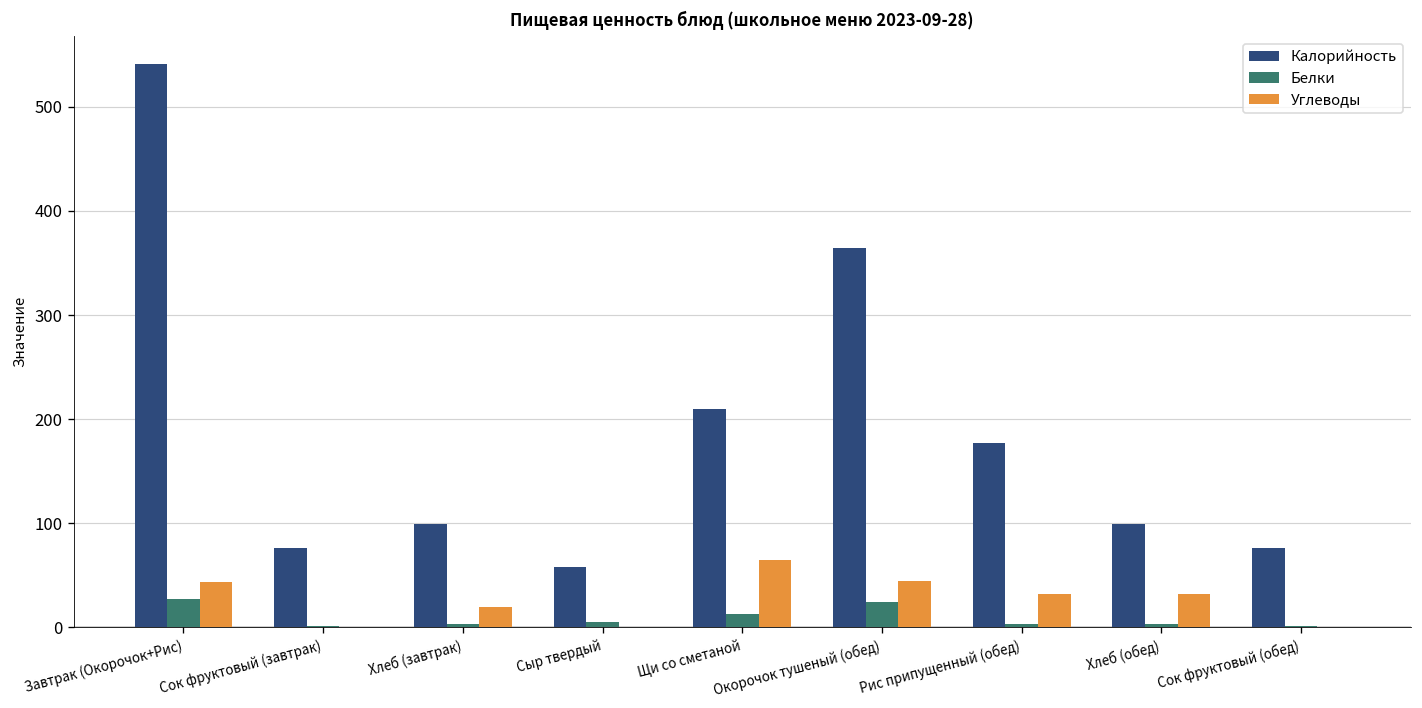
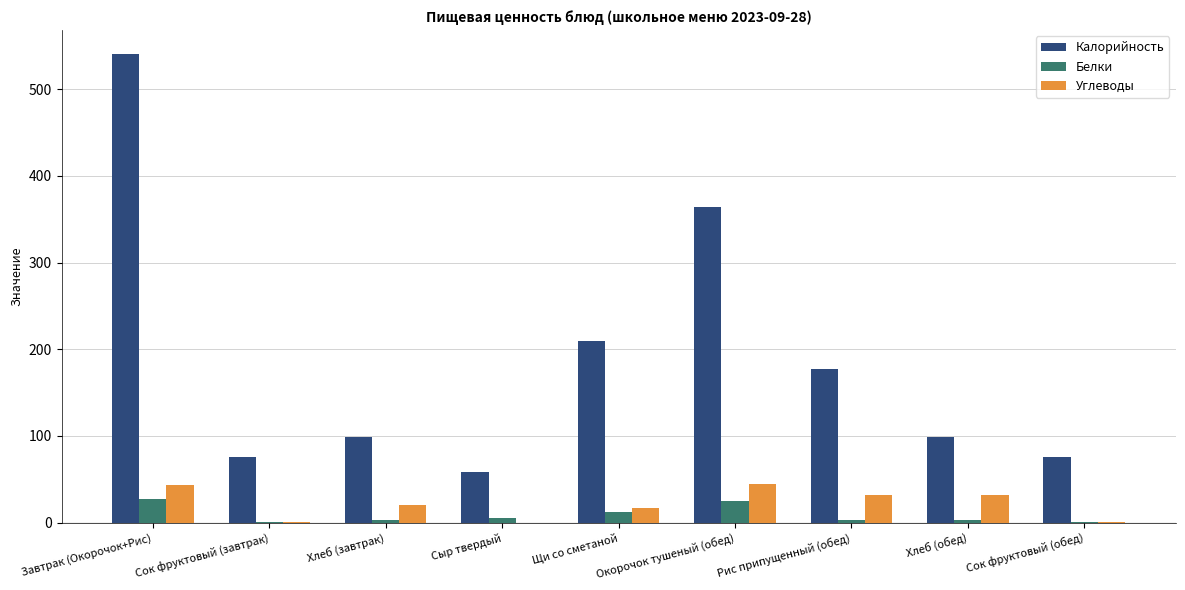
  {
    "Углеводы": {
      "Завтрак (Окорочок+Рис)": 40,
      "Хлеб (завтрак)": 20,
      "Сыр твердый": 0,
-     "Щи со сметаной": 70,
+     "Щи со сметаной": 20,
      "Окорочок тушеный (обед)": 40,
      "Рис припущенный (обед)": 30,
      "Хлеб (обед)": 30
    }
  }
